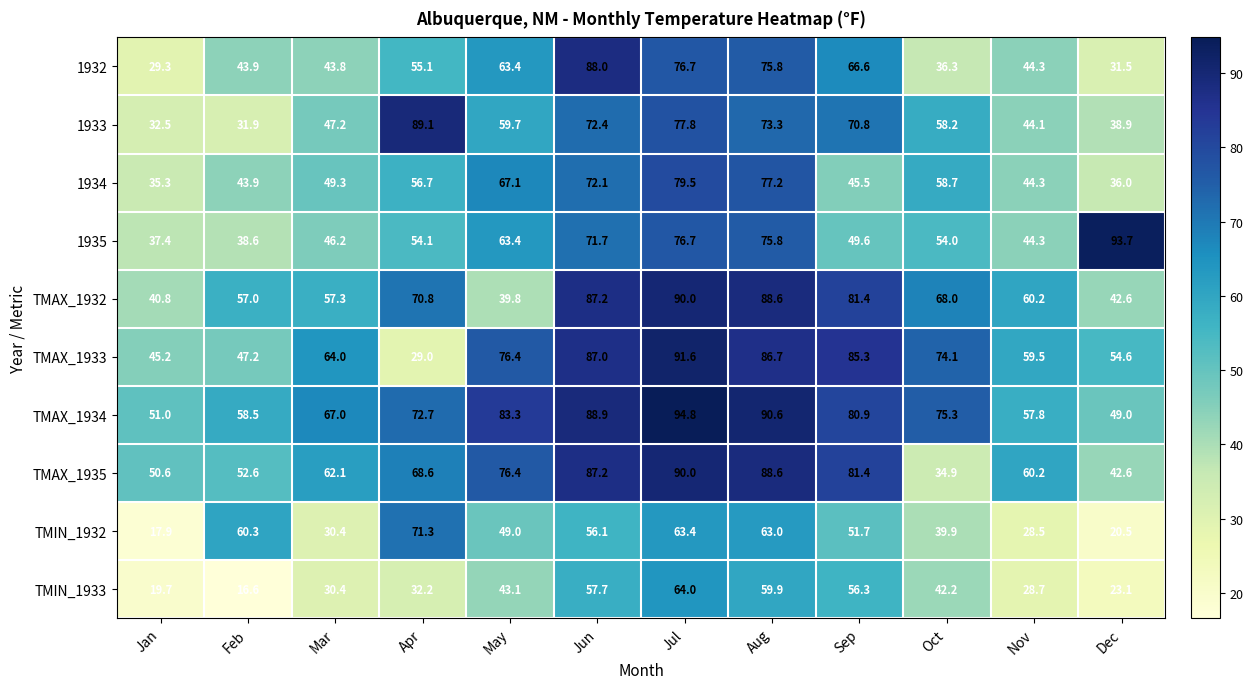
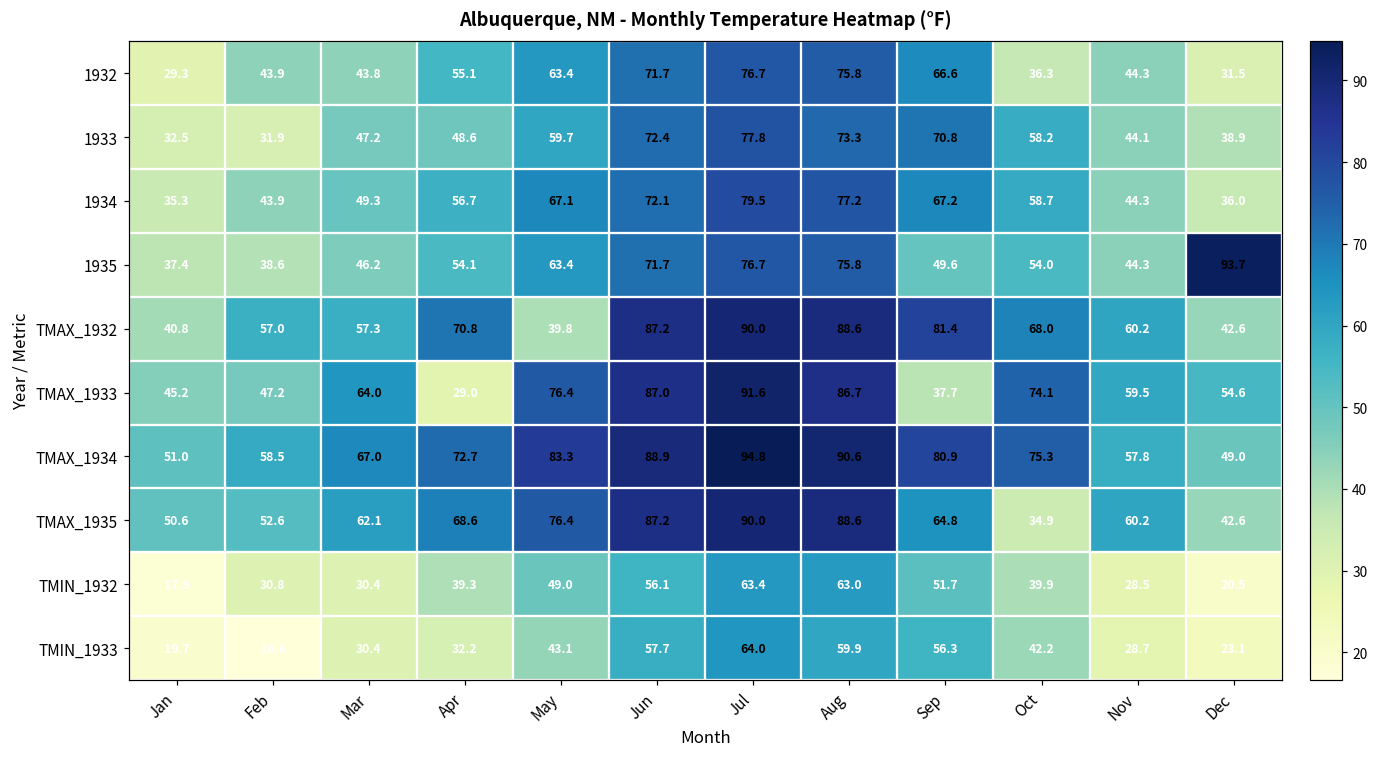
  {
    "1932": {
      "Jan": 29.3,
      "Feb": 43.9,
      "Mar": 43.8,
      "Apr": 55.1,
      "May": 63.4,
-     "Jun": 88.0,
+     "Jun": 71.7,
      "Jul": 76.7,
      "Aug": 75.8,
      "Sep": 66.6,
      "Oct": 36.3,
      "Nov": 44.3,
      "Dec": 31.5
    },
    "1933": {
      "Jan": 32.5,
      "Feb": 31.9,
      "Mar": 47.2,
-     "Apr": 89.1,
+     "Apr": 48.6,
      "May": 59.7,
      "Jun": 72.4,
      "Jul": 77.8,
      "Aug": 73.3,
      "Sep": 70.8,
      "Oct": 58.2,
      "Nov": 44.1,
      "Dec": 38.9
    },
    "1934": {
      "Jan": 35.3,
      "Feb": 43.9,
      "Mar": 49.3,
      "Apr": 56.7,
      "May": 67.1,
      "Jun": 72.1,
      "Jul": 79.5,
      "Aug": 77.2,
-     "Sep": 45.5,
+     "Sep": 67.2,
      "Oct": 58.7,
      "Nov": 44.3,
      "Dec": 36.0
    },
    "1935": {
      "Jan": 37.4,
      "Feb": 38.6,
      "Mar": 46.2,
      "Apr": 54.1,
      "May": 63.4,
      "Jun": 71.7,
      "Jul": 76.7,
      "Aug": 75.8,
      "Sep": 49.6,
      "Oct": 54.0,
      "Nov": 44.3,
      "Dec": 93.7
    },
    "TMAX_1932": {
      "Jan": 40.8,
      "Feb": 57.0,
      "Mar": 57.3,
      "Apr": 70.8,
      "May": 39.8,
      "Jun": 87.2,
      "Jul": 90.0,
      "Aug": 88.6,
      "Sep": 81.4,
      "Oct": 68.0,
      "Nov": 60.2,
      "Dec": 42.6
    },
    "TMAX_1933": {
      "Jan": 45.2,
      "Feb": 47.2,
      "Mar": 64.0,
      "Apr": 29.0,
      "May": 76.4,
      "Jun": 87.0,
      "Jul": 91.6,
      "Aug": 86.7,
-     "Sep": 85.3,
+     "Sep": 37.7,
      "Oct": 74.1,
      "Nov": 59.5,
      "Dec": 54.6
    },
    "TMAX_1934": {
      "Jan": 51.0,
      "Feb": 58.5,
      "Mar": 67.0,
      "Apr": 72.7,
      "May": 83.3,
      "Jun": 88.9,
      "Jul": 94.8,
      "Aug": 90.6,
      "Sep": 80.9,
      "Oct": 75.3,
      "Nov": 57.8,
      "Dec": 49.0
    },
    "TMAX_1935": {
      "Jan": 50.6,
      "Feb": 52.6,
      "Mar": 62.1,
      "Apr": 68.6,
      "May": 76.4,
      "Jun": 87.2,
      "Jul": 90.0,
      "Aug": 88.6,
-     "Sep": 81.4,
+     "Sep": 64.8,
      "Oct": 34.9,
      "Nov": 60.2,
      "Dec": 42.6
    },
    "TMIN_1932": {
-     "Feb": 60.3,
+     "Feb": 30.8,
      "Mar": 30.4,
-     "Apr": 71.3,
+     "Apr": 39.3,
      "May": 49.0,
      "Jun": 56.1,
      "Jul": 63.4,
      "Aug": 63.0,
      "Sep": 51.7,
      "Oct": 39.9,
      "Nov": 28.5,
      "Dec": 20.5
    },
    "TMIN_1933": {
      "Jan": 19.7,
      "Mar": 30.4,
      "Apr": 32.2,
      "May": 43.1,
      "Jun": 57.7,
      "Jul": 64.0,
      "Aug": 59.9,
      "Sep": 56.3,
      "Oct": 42.2,
      "Nov": 28.7,
      "Dec": 23.1
    }
  }
